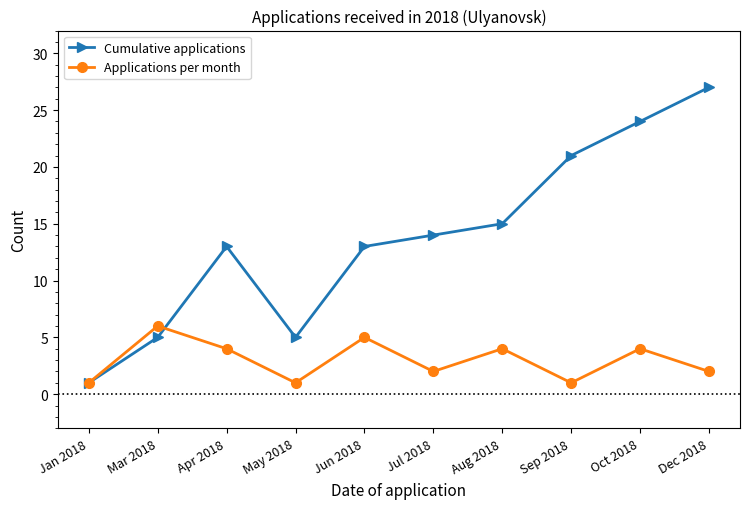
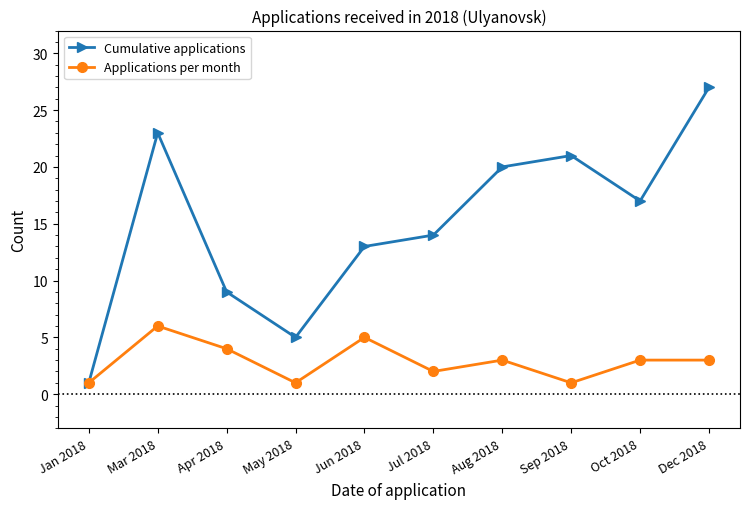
  {
    "Cumulative applications": {
-     "Mar 2018": 5,
-     "Apr 2018": 13,
+     "Mar 2018": 23,
+     "Apr 2018": 9,
      "May 2018": 5,
      "Jun 2018": 13,
      "Jul 2018": 14,
-     "Aug 2018": 15,
+     "Aug 2018": 20,
      "Sep 2018": 21,
-     "Oct 2018": 24,
+     "Oct 2018": 17,
      "Dec 2018": 27
    },
    "Applications per month": {
      "Mar 2018": 6,
      "Apr 2018": 4,
      "May 2018": 1,
      "Jun 2018": 5,
      "Jul 2018": 2,
-     "Aug 2018": 4,
+     "Aug 2018": 3,
      "Sep 2018": 1,
-     "Oct 2018": 4,
-     "Dec 2018": 2
+     "Oct 2018": 3,
+     "Dec 2018": 3
    }
  }
